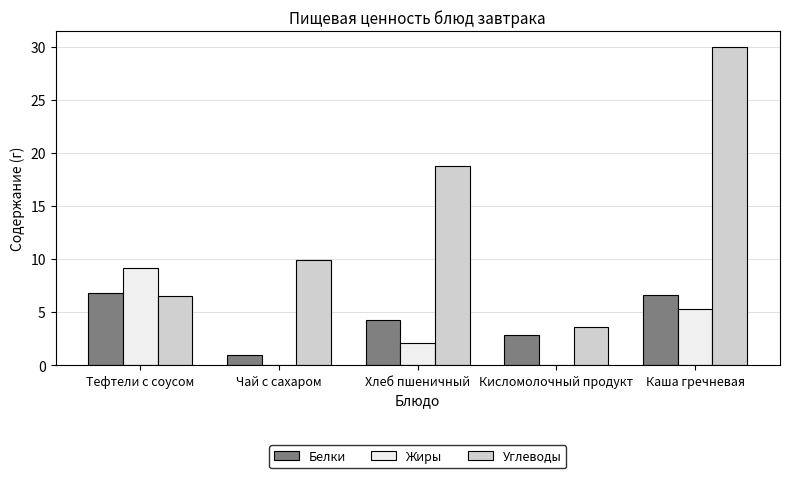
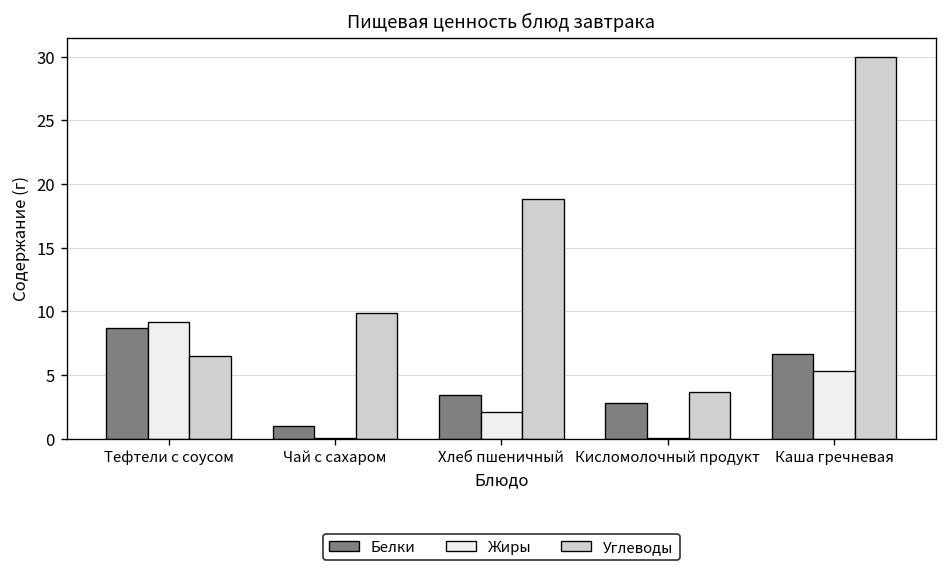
  {
    "Белки": {
-     "Тефтели с соусом": 6.8,
+     "Тефтели с соусом": 8.7,
      "Чай с сахаром": 1.0,
-     "Хлеб пшеничный": 4.3,
+     "Хлеб пшеничный": 3.5,
      "Кисломолочный продукт": 2.8,
      "Каша гречневая": 6.6
    }
  }
